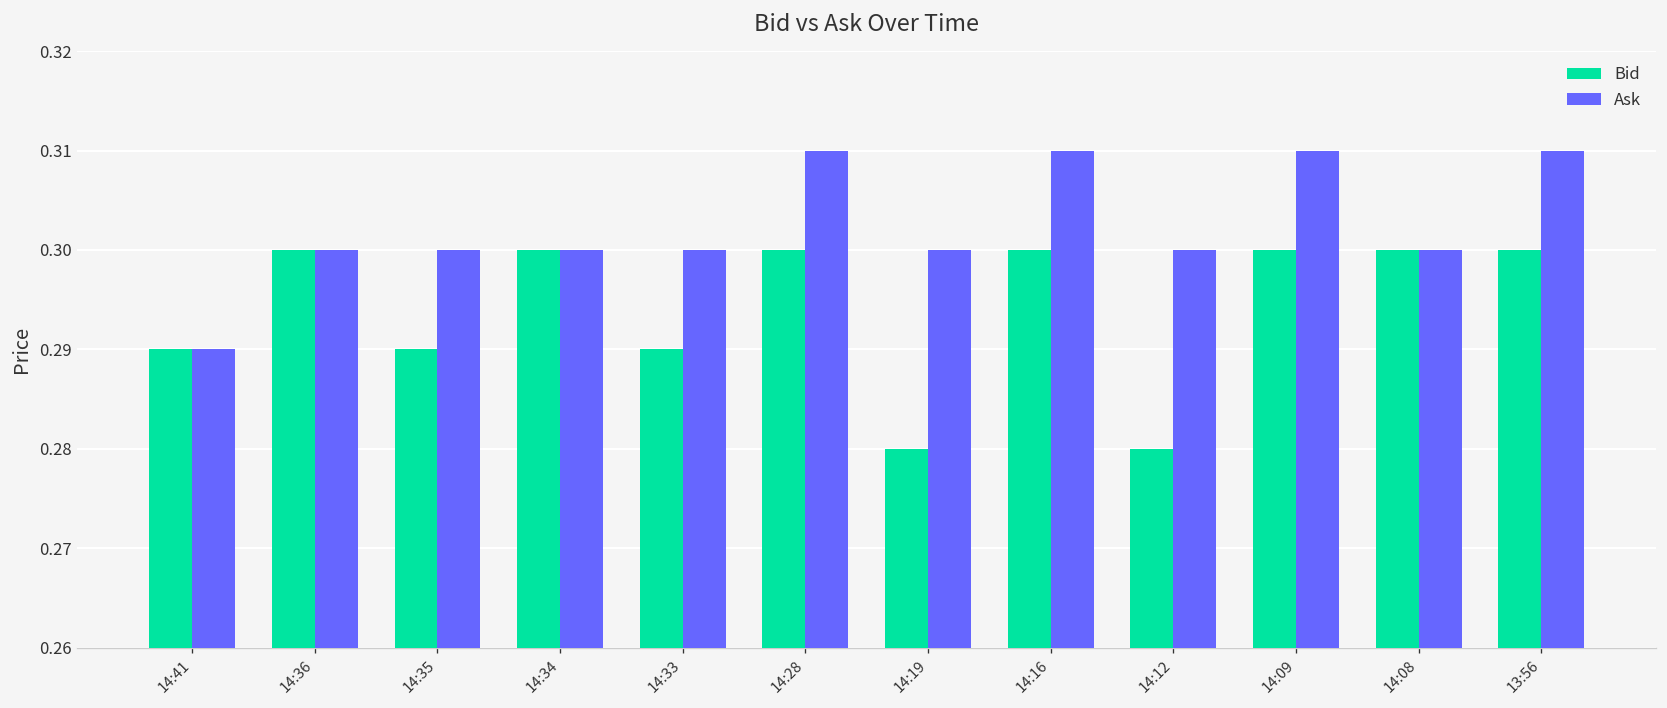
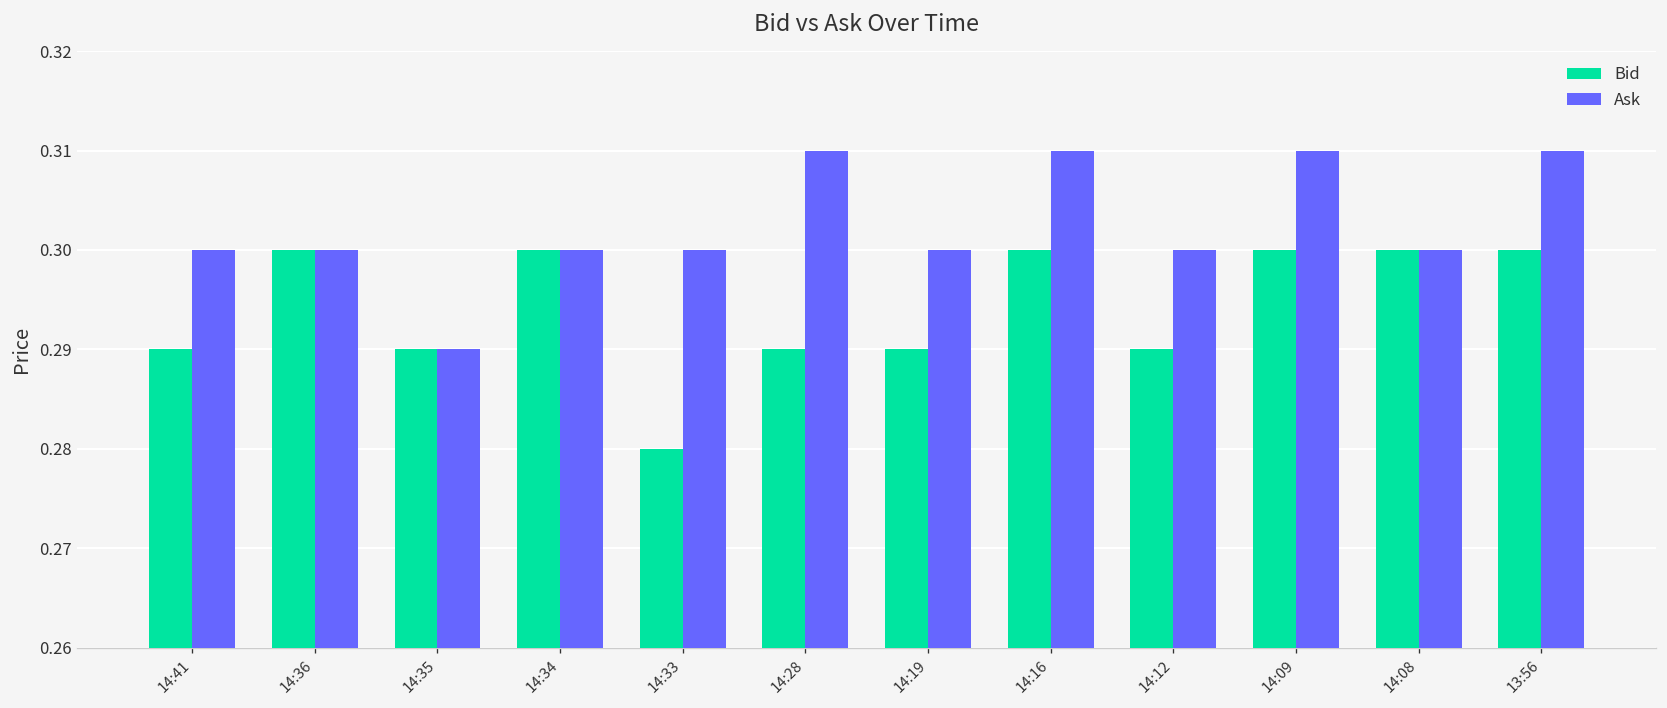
  {
    "Bid": {
      "14:41": 0.29,
      "14:36": 0.30,
      "14:35": 0.29,
      "14:34": 0.30,
-     "14:33": 0.29,
-     "14:28": 0.30,
-     "14:19": 0.28,
+     "14:33": 0.28,
+     "14:28": 0.29,
+     "14:19": 0.29,
      "14:16": 0.30,
-     "14:12": 0.28,
+     "14:12": 0.29,
      "14:09": 0.30,
      "14:08": 0.30,
      "13:56": 0.30
    },
    "Ask": {
-     "14:41": 0.29,
+     "14:41": 0.30,
      "14:36": 0.30,
-     "14:35": 0.30,
+     "14:35": 0.29,
      "14:34": 0.30,
      "14:33": 0.30,
      "14:28": 0.31,
      "14:19": 0.30,
      "14:16": 0.31,
      "14:12": 0.30,
      "14:09": 0.31,
      "14:08": 0.30,
      "13:56": 0.31
    }
  }
